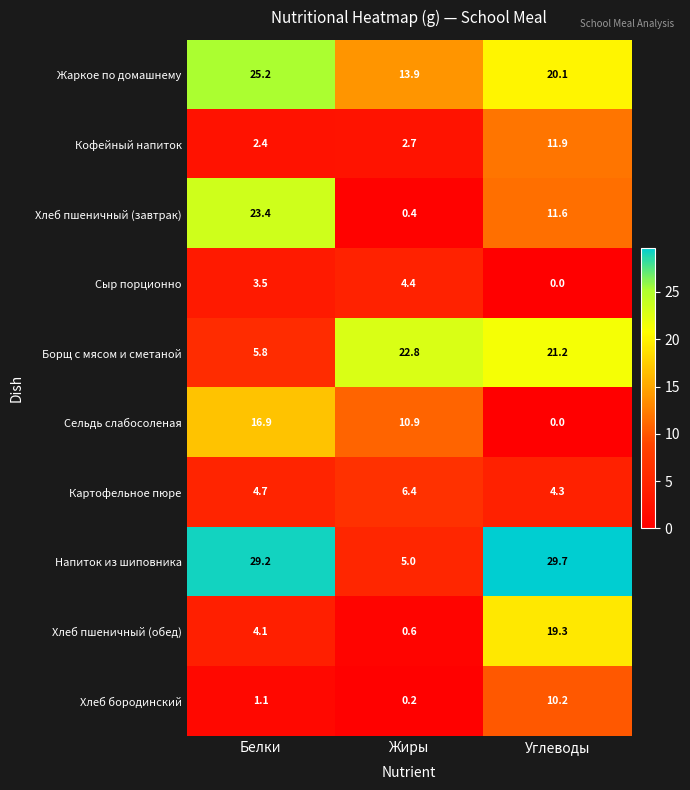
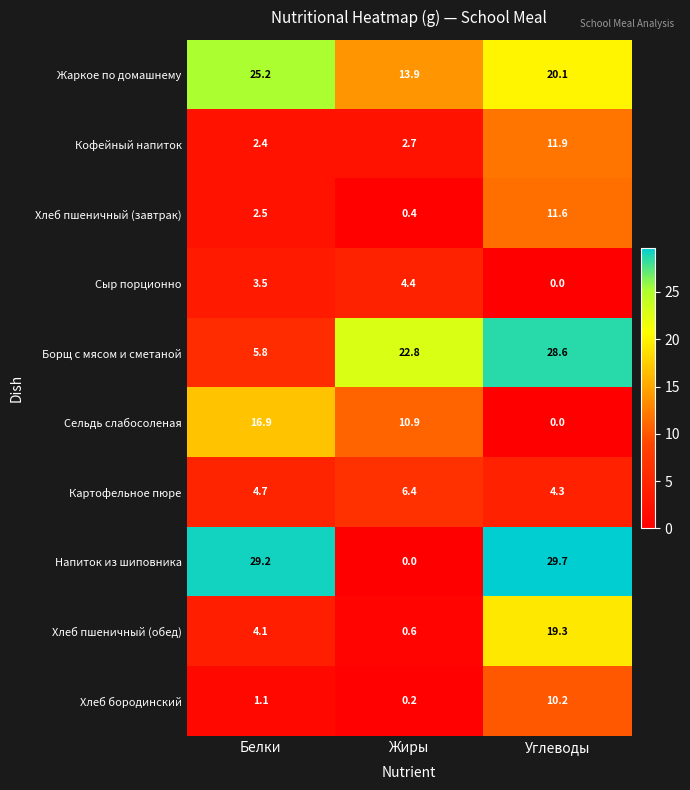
  {
    "Жаркое по домашнему": {
      "Белки": 25.2,
      "Жиры": 13.9,
      "Углеводы": 20.1
    },
    "Кофейный напиток": {
      "Белки": 2.4,
      "Жиры": 2.7,
      "Углеводы": 11.9
    },
    "Хлеб пшеничный (завтрак)": {
-     "Белки": 23.4,
+     "Белки": 2.5,
      "Жиры": 0.4,
      "Углеводы": 11.6
    },
    "Сыр порционно": {
      "Белки": 3.5,
      "Жиры": 4.4,
      "Углеводы": 0.0
    },
    "Борщ с мясом и сметаной": {
      "Белки": 5.8,
      "Жиры": 22.8,
-     "Углеводы": 21.2
+     "Углеводы": 28.6
    },
    "Сельдь слабосоленая": {
      "Белки": 16.9,
      "Жиры": 10.9,
      "Углеводы": 0.0
    },
    "Картофельное пюре": {
      "Белки": 4.7,
      "Жиры": 6.4,
      "Углеводы": 4.3
    },
    "Напиток из шиповника": {
      "Белки": 29.2,
-     "Жиры": 5.0,
+     "Жиры": 0.0,
      "Углеводы": 29.7
    },
    "Хлеб пшеничный (обед)": {
      "Белки": 4.1,
      "Жиры": 0.6,
      "Углеводы": 19.3
    },
    "Хлеб бородинский": {
      "Белки": 1.1,
      "Жиры": 0.2,
      "Углеводы": 10.2
    }
  }
